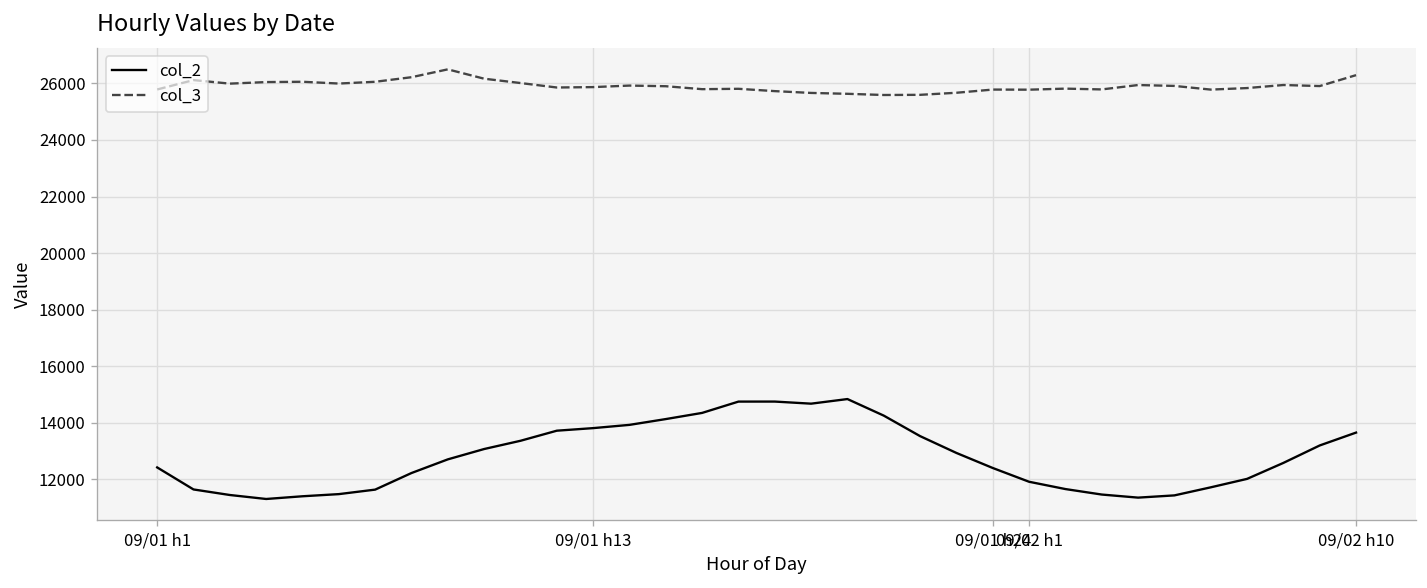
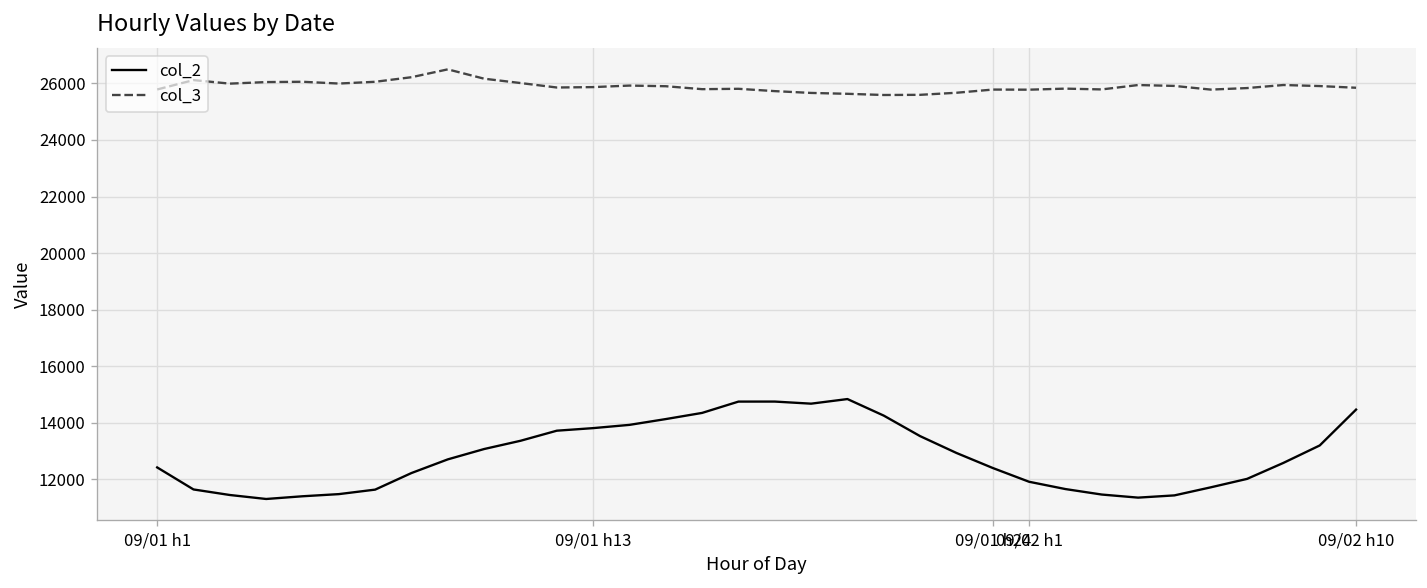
  {
    "col_2": {
      "09/01 h1": 12400,
      "09/01 h13": 13800,
-     "09/02 h10": 13700
+     "09/02 h10": 14500
    },
    "col_3": {
      "09/01 h13": 25900,
-     "09/02 h10": 26300
+     "09/02 h10": 25800
    }
  }
